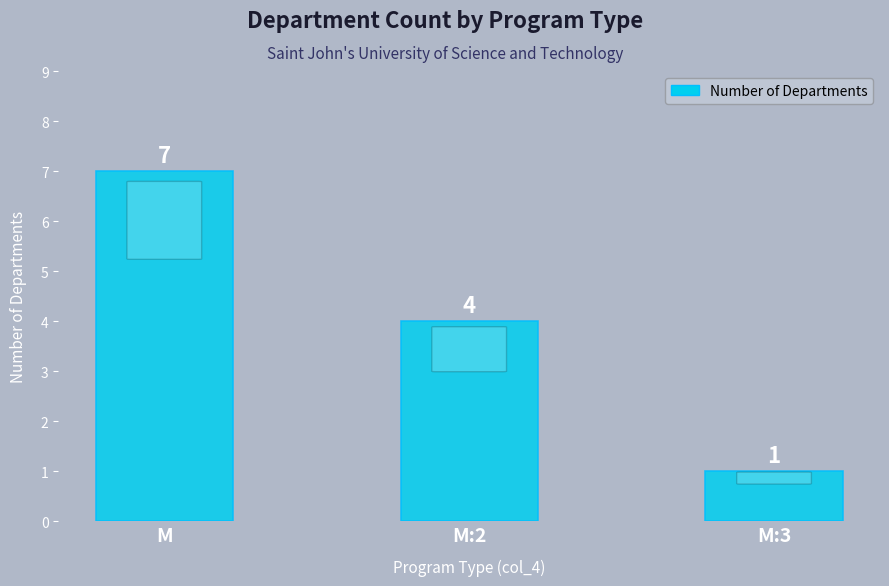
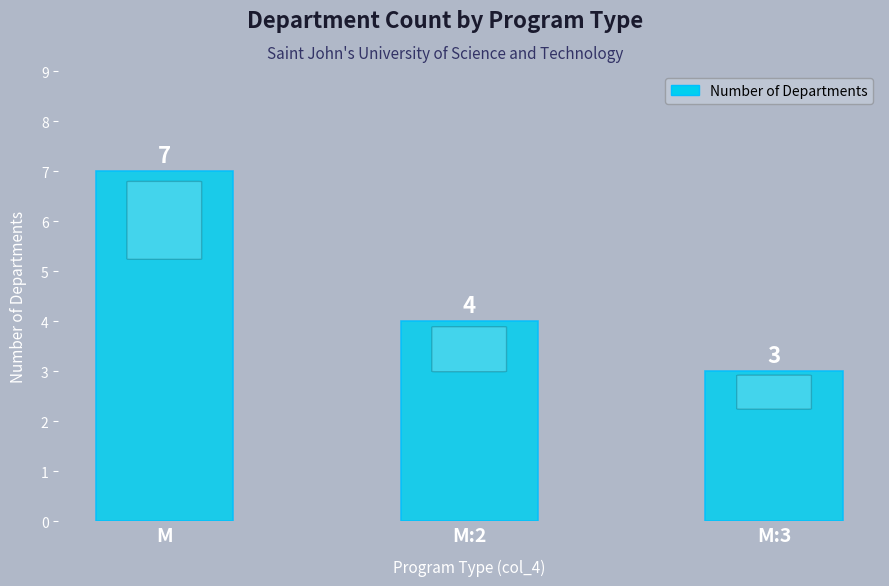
  {
    "M": 7,
    "M:2": 4,
-   "M:3": 1
+   "M:3": 3
  }
